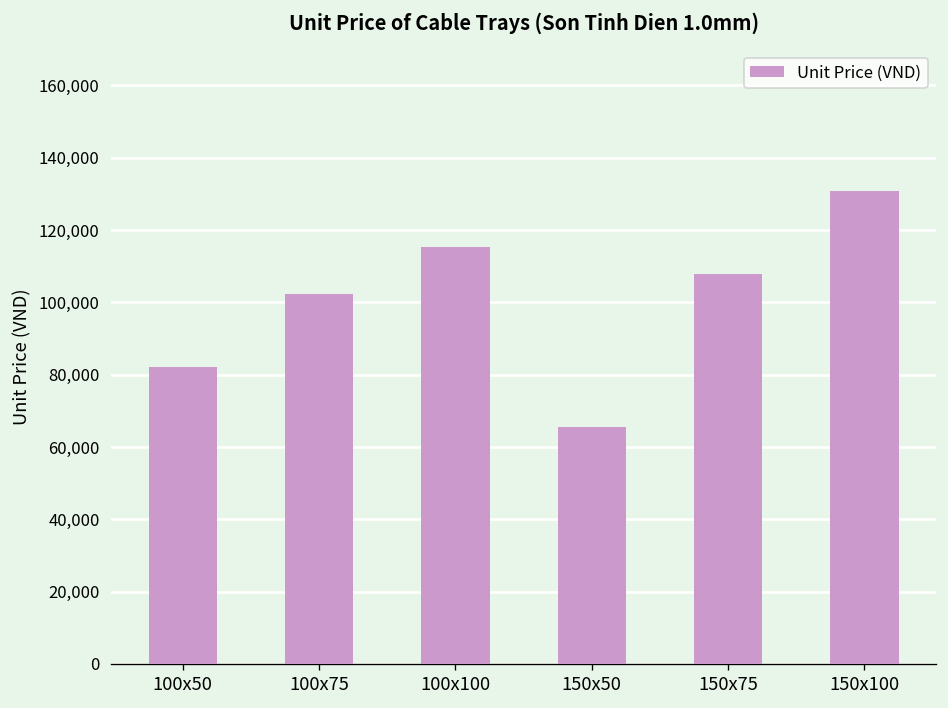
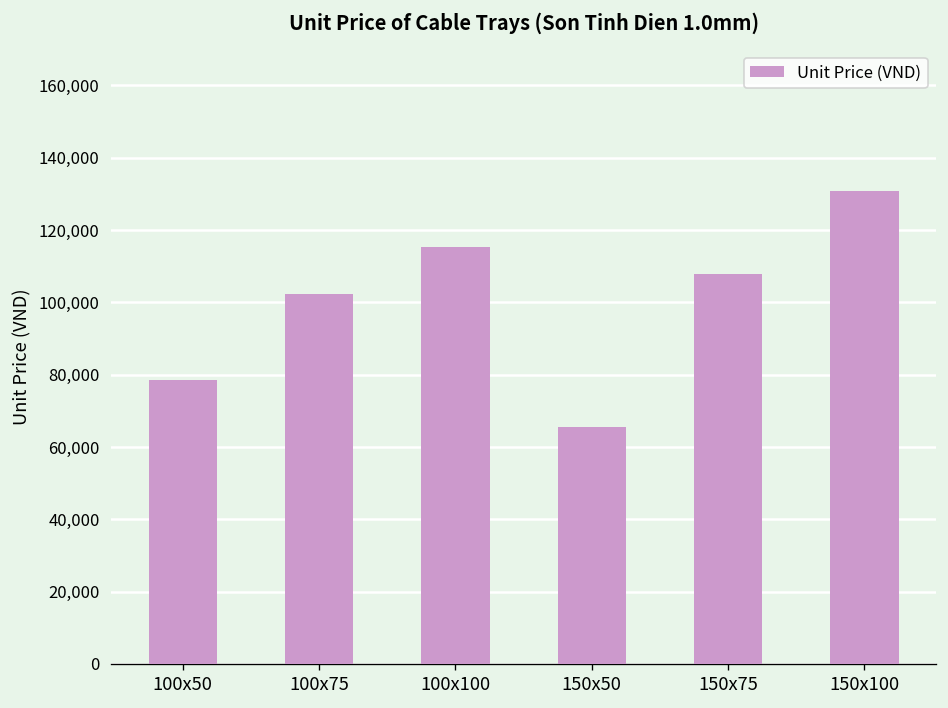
  {
-   "100x50": "82,000",
+   "100x50": "79,000",
    "100x75": "102,000",
    "100x100": "115,000",
    "150x50": "66,000",
    "150x75": "108,000",
    "150x100": "131,000"
  }
